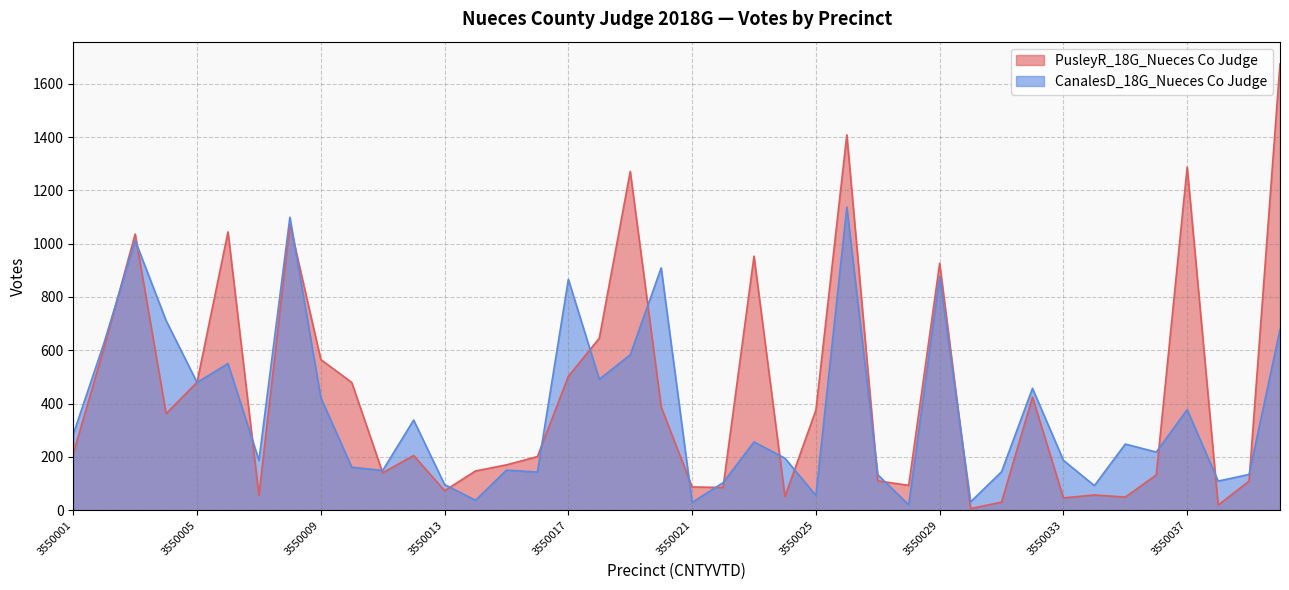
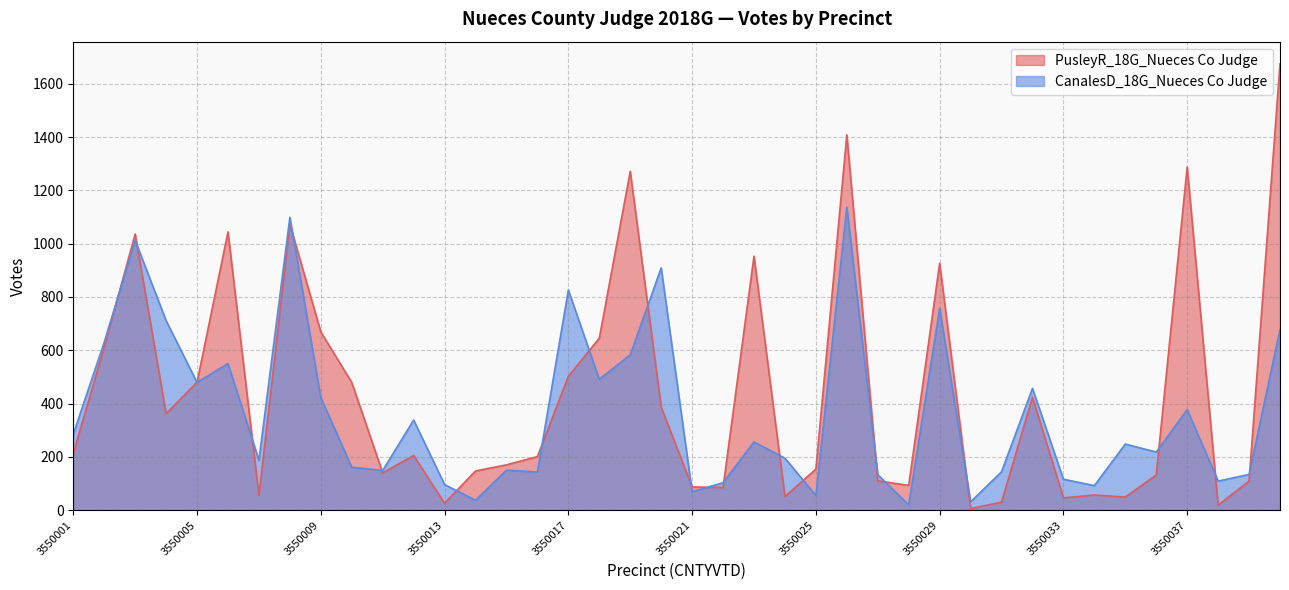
  {
    "PusleyR_18G_Nueces Co Judge": {
      "3550001": 210,
-     "3550009": 570,
-     "3550013": 70,
+     "3550009": 670,
+     "3550013": 30,
      "3550017": 500,
      "3550021": 90,
-     "3550025": 380,
+     "3550025": 150,
      "3550029": 930,
      "3550033": 50,
      "3550037": 1290
    },
    "CanalesD_18G_Nueces Co Judge": {
      "3550001": 290,
      "3550009": 420,
      "3550013": 100,
-     "3550017": 870,
-     "3550021": 30,
+     "3550017": 830,
+     "3550021": 70,
      "3550025": 60,
-     "3550029": 880,
-     "3550033": 190,
+     "3550029": 760,
+     "3550033": 120,
      "3550037": 380
    }
  }
